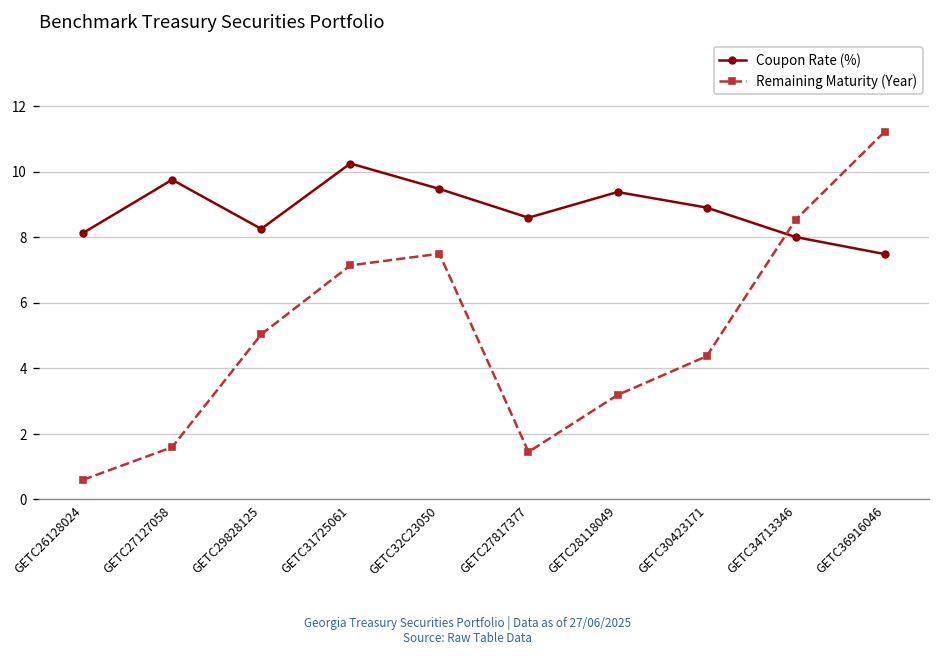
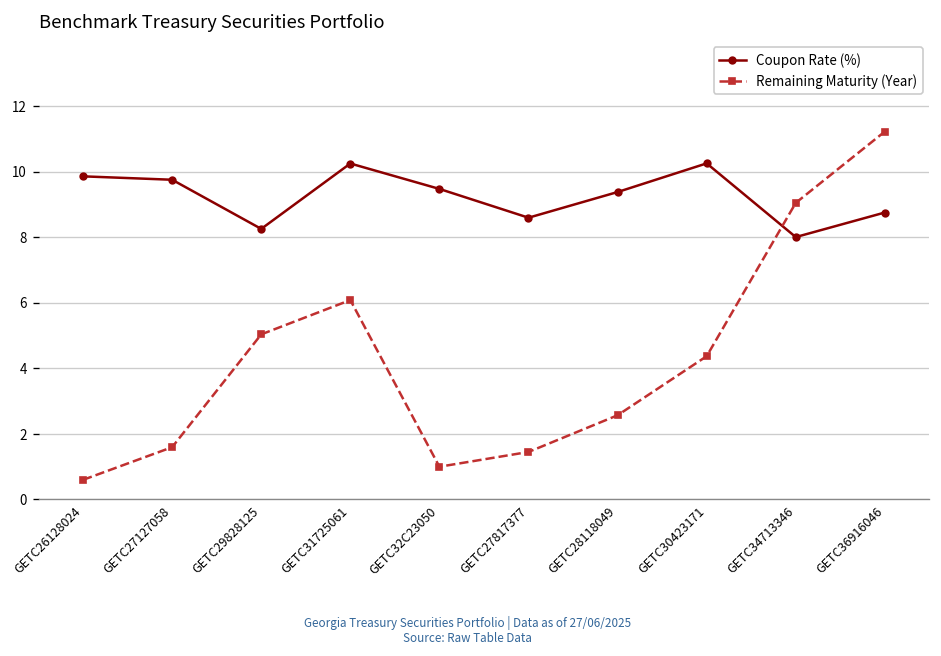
  {
    "Coupon Rate (%)": {
-     "GETC26128024": 8.1,
+     "GETC26128024": 9.9,
      "GETC27127058": 9.8,
      "GETC29828125": 8.3,
      "GETC31725061": 10.2,
      "GETC32C23050": 9.5,
      "GETC27817377": 8.6,
      "GETC28118049": 9.4,
-     "GETC30423171": 8.9,
+     "GETC30423171": 10.3,
      "GETC34713346": 8.0,
-     "GETC36916046": 7.5
+     "GETC36916046": 8.8
    },
    "Remaining Maturity (Year)": {
      "GETC26128024": 0.6,
      "GETC27127058": 1.6,
      "GETC29828125": 5.0,
-     "GETC31725061": 7.1,
-     "GETC32C23050": 7.5,
+     "GETC31725061": 6.1,
+     "GETC32C23050": 1.0,
      "GETC27817377": 1.4,
-     "GETC28118049": 3.2,
+     "GETC28118049": 2.6,
      "GETC30423171": 4.4,
-     "GETC34713346": 8.5,
+     "GETC34713346": 9.0,
      "GETC36916046": 11.2
    }
  }
